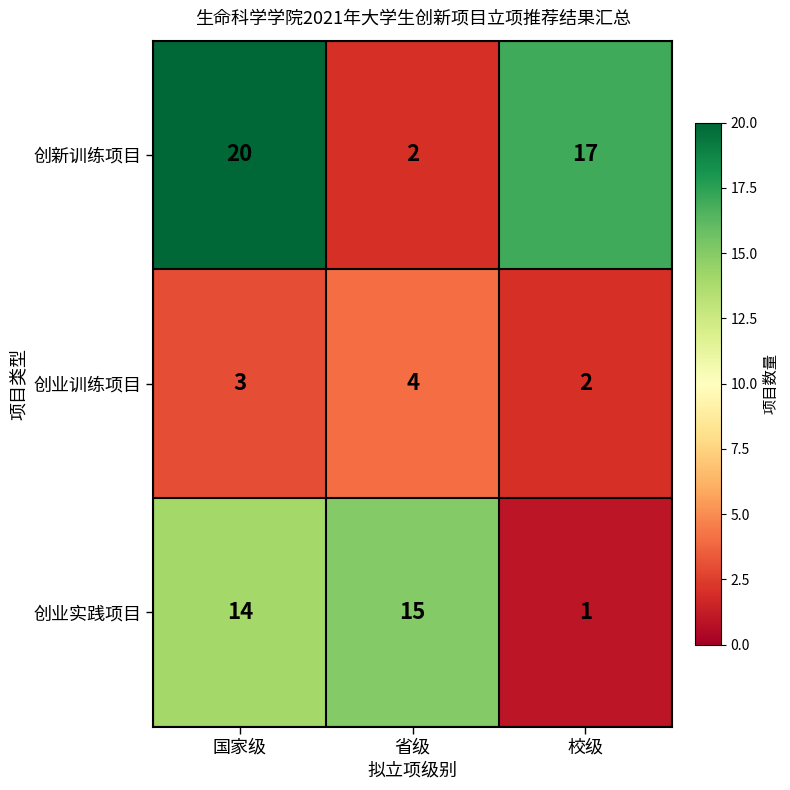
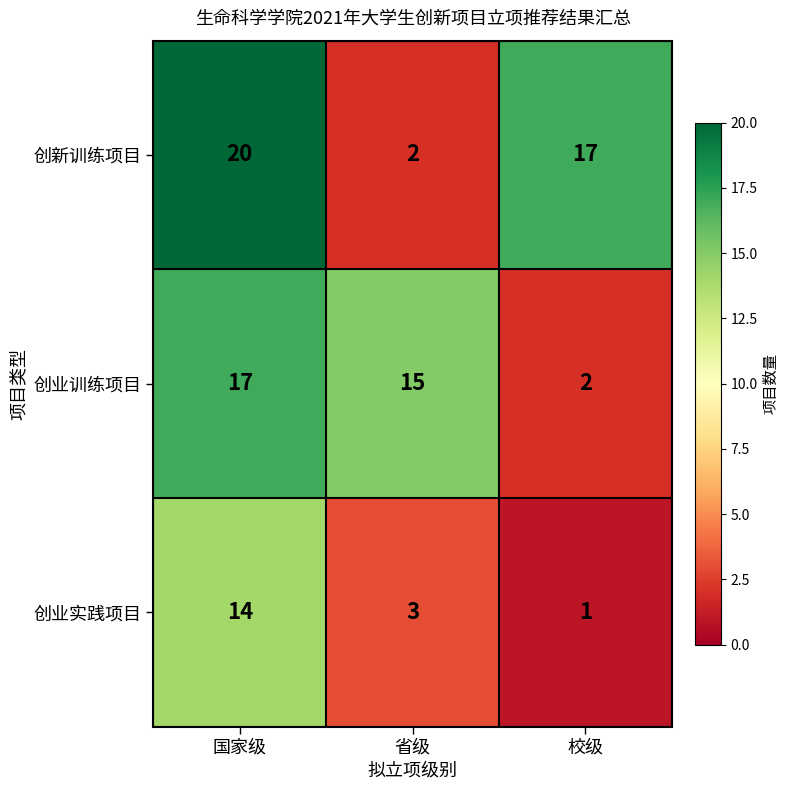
  {
    "创新训练项目": {
      "国家级": 20,
      "省级": 2,
      "校级": 17
    },
    "创业训练项目": {
-     "国家级": 3,
-     "省级": 4,
+     "国家级": 17,
+     "省级": 15,
      "校级": 2
    },
    "创业实践项目": {
      "国家级": 14,
-     "省级": 15,
+     "省级": 3,
      "校级": 1
    }
  }
